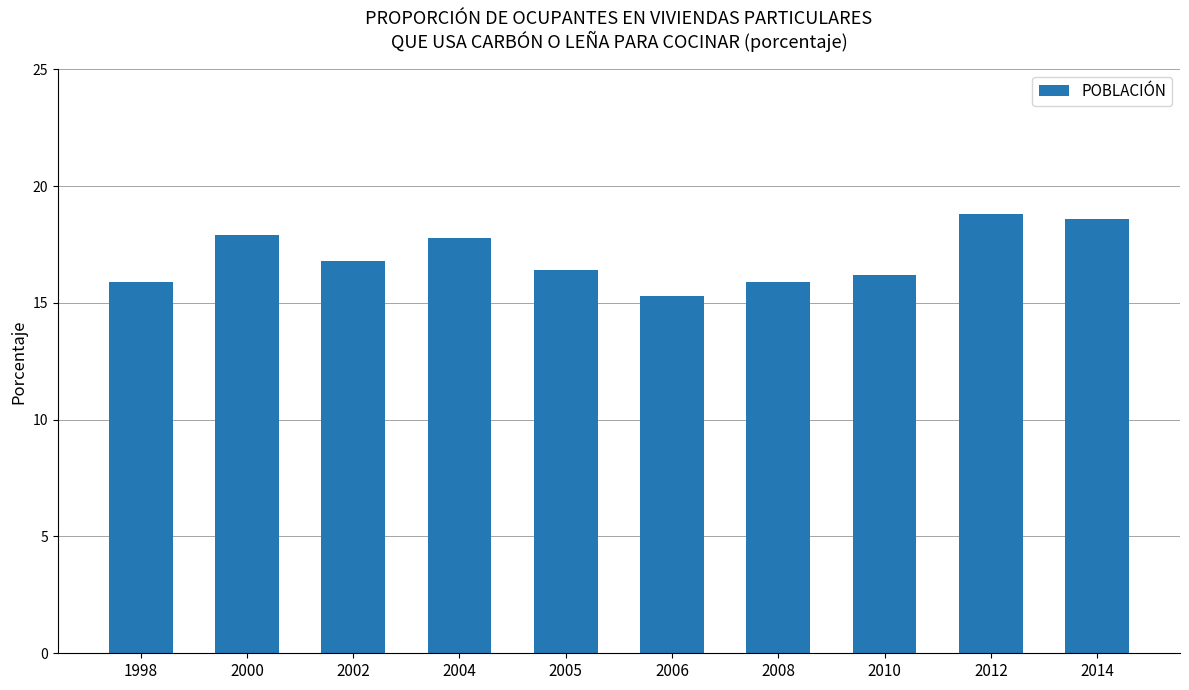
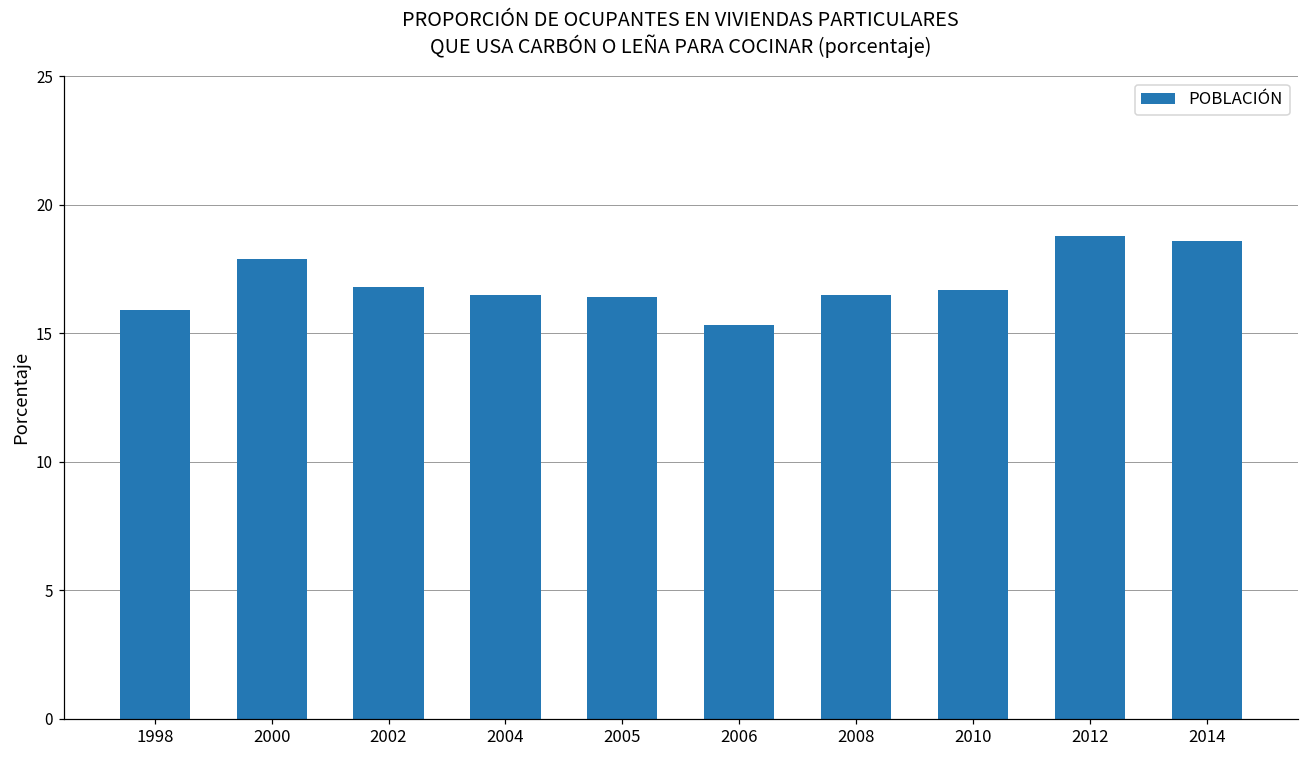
  {
    "1998": 15.9,
    "2000": 17.9,
    "2002": 16.8,
-   "2004": 17.8,
+   "2004": 16.5,
    "2005": 16.4,
    "2006": 15.3,
-   "2008": 15.9,
-   "2010": 16.2,
+   "2008": 16.5,
+   "2010": 16.7,
    "2012": 18.8,
    "2014": 18.6
  }
